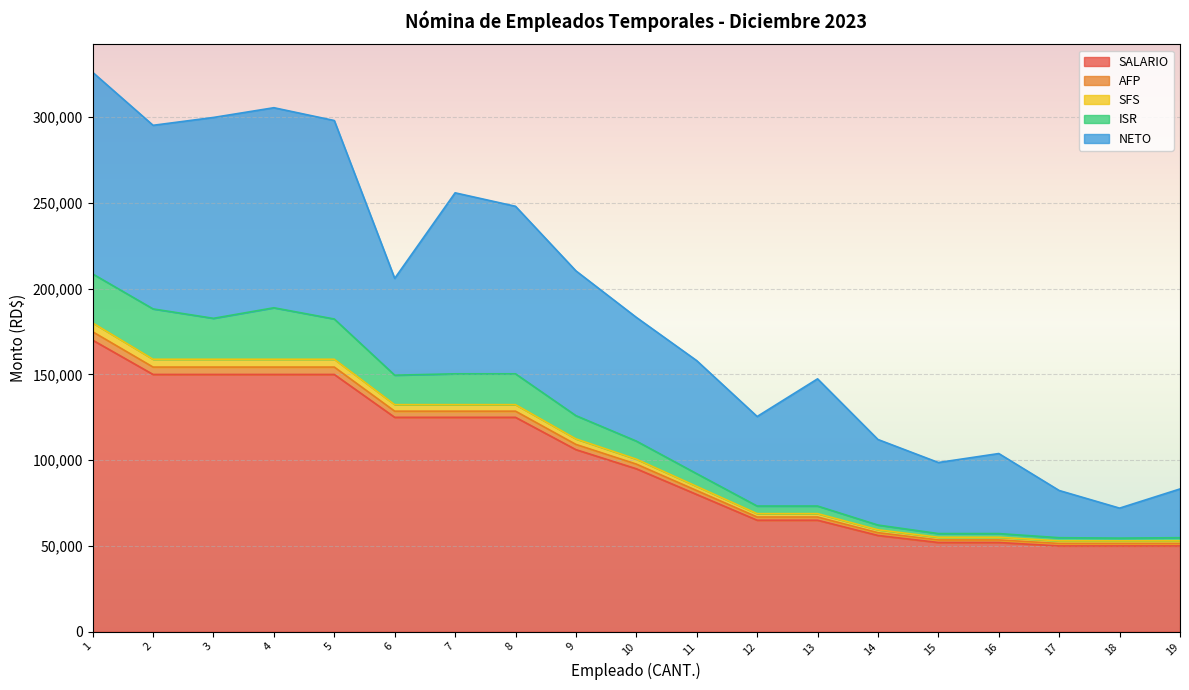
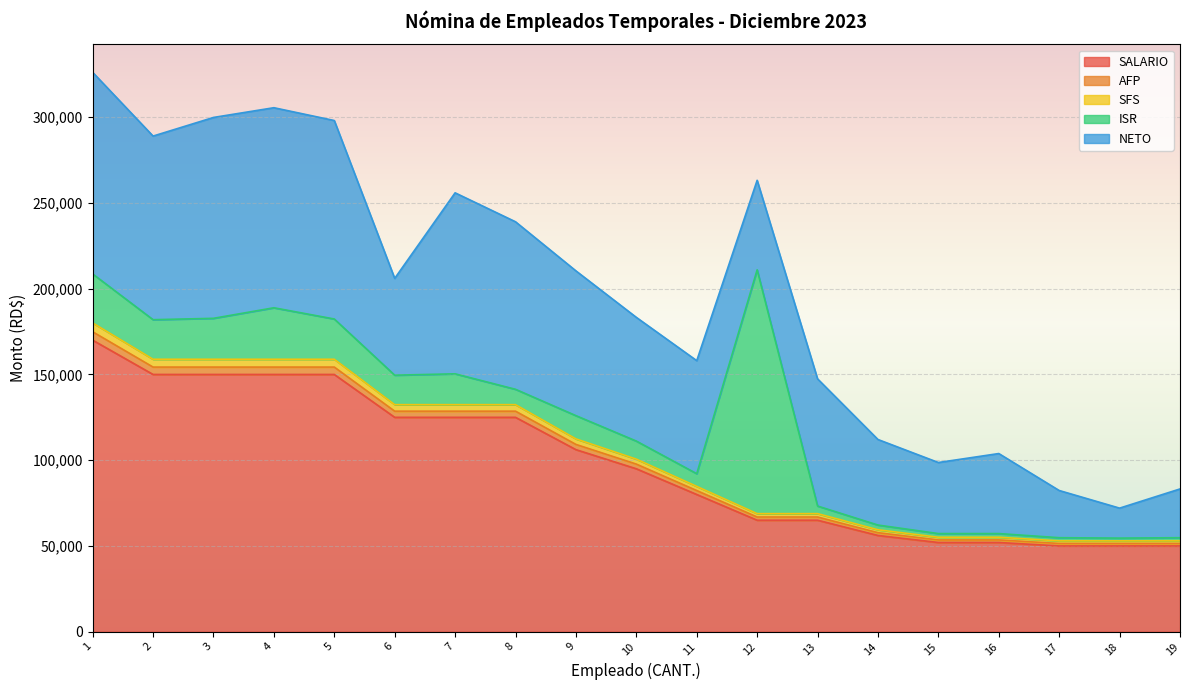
  {
    "SFS": {
      "1": "5,000",
      "2": "5,000",
      "3": "5,000",
      "4": "5,000",
      "5": "5,000",
      "6": "4,000",
      "7": "4,000",
      "8": "4,000",
      "9": "3,000",
      "10": "3,000",
      "11": "2,000",
      "12": "2,000",
      "13": "2,000",
      "14": "2,000",
      "15": "2,000",
      "16": "2,000",
      "17": "2,000",
      "18": "2,000",
      "19": "2,000"
    },
    "ISR": {
      "1": "29,000",
-     "2": "29,000",
+     "2": "23,000",
      "3": "24,000",
      "4": "30,000",
      "5": "23,000",
      "6": "17,000",
      "7": "18,000",
-     "8": "18,000",
+     "8": "9,000",
      "9": "14,000",
      "10": "11,000",
      "11": "7,000",
-     "12": "4,000",
+     "12": "142,000",
      "13": "4,000",
      "14": "3,000",
      "15": "2,000",
      "16": "2,000",
      "17": "2,000",
      "18": "2,000",
      "19": "2,000"
    },
    "NETO": {
      "1": "118,000",
      "2": "107,000",
      "3": "117,000",
      "4": "117,000",
      "5": "116,000",
      "6": "56,000",
      "7": "106,000",
      "8": "98,000",
      "9": "84,000",
      "10": "72,000",
      "11": "66,000",
      "12": "52,000",
      "13": "74,000",
      "14": "50,000",
      "15": "41,000",
      "16": "47,000",
      "17": "28,000",
      "18": "17,000",
      "19": "28,000"
    }
  }
